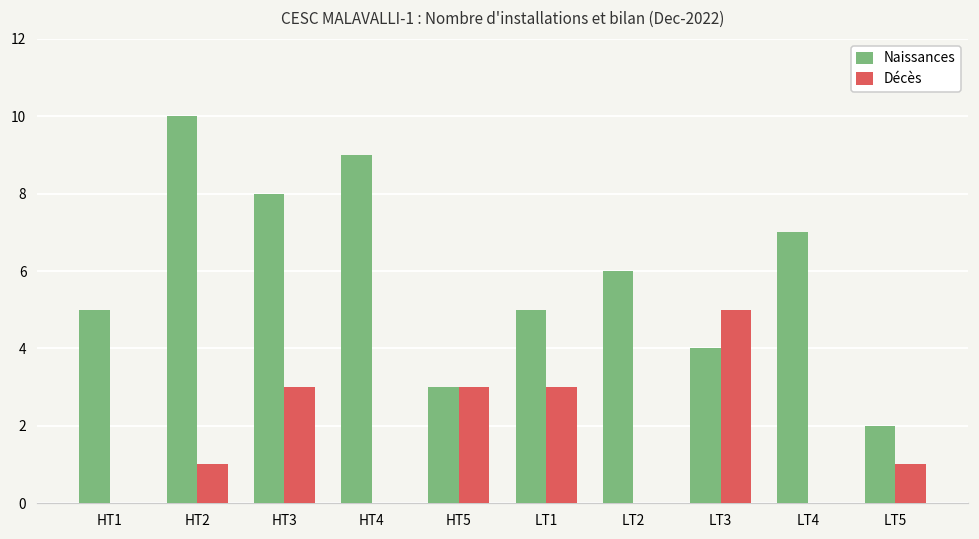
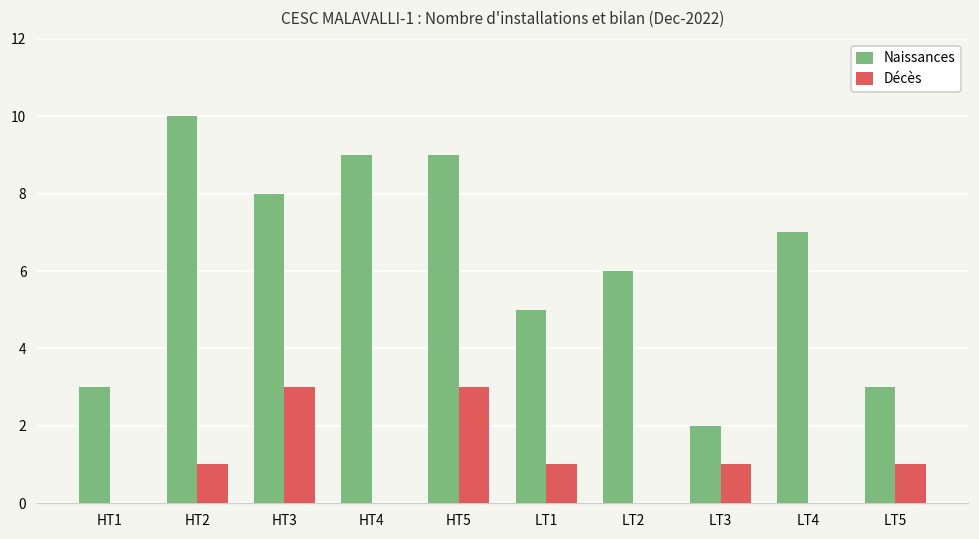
  {
    "Naissances": {
-     "HT1": 5,
+     "HT1": 3,
      "HT2": 10,
      "HT3": 8,
      "HT4": 9,
-     "HT5": 3,
+     "HT5": 9,
      "LT1": 5,
      "LT2": 6,
-     "LT3": 4,
+     "LT3": 2,
      "LT4": 7,
-     "LT5": 2
+     "LT5": 3
    },
    "Décès": {
      "HT1": 0,
      "HT2": 1,
      "HT3": 3,
      "HT4": 0,
      "HT5": 3,
-     "LT1": 3,
+     "LT1": 1,
      "LT2": 0,
-     "LT3": 5,
+     "LT3": 1,
      "LT4": 0,
      "LT5": 1
    }
  }
